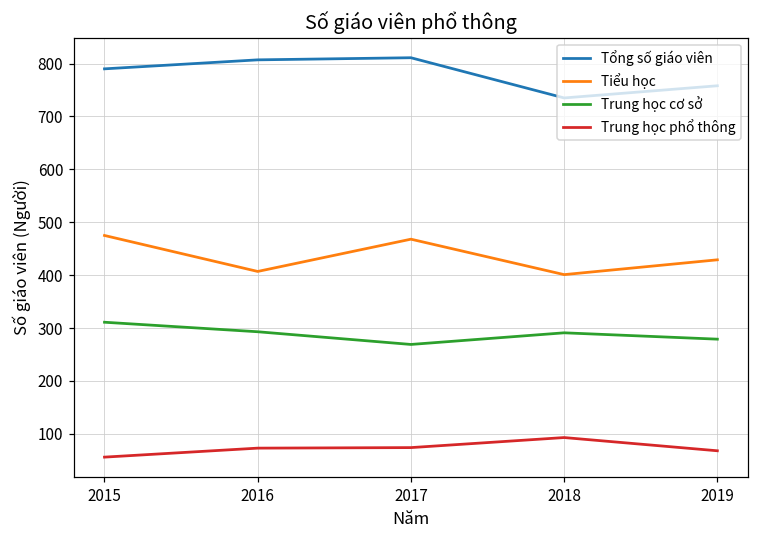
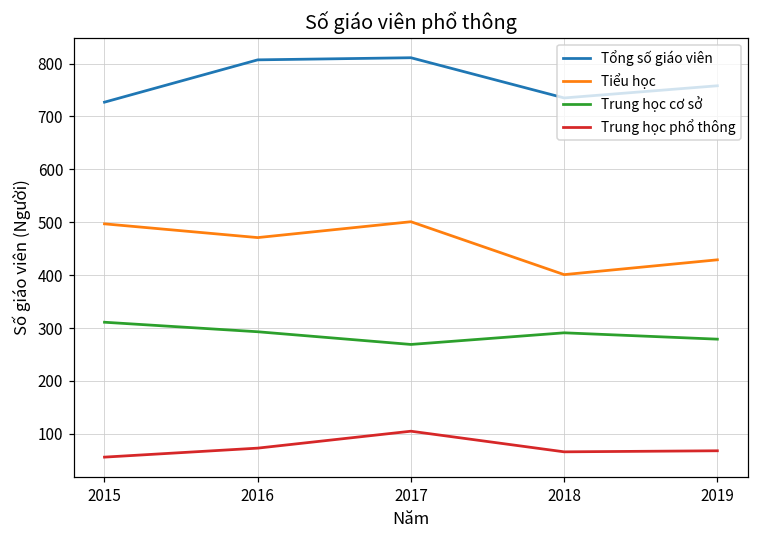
  {
    "Tổng số giáo viên": {
-     "2015": 790,
+     "2015": 730,
      "2016": 810,
      "2017": 810
    },
    "Tiểu học": {
-     "2015": 480,
-     "2016": 410,
-     "2017": 470,
+     "2015": 500,
+     "2016": 470,
+     "2017": 500,
      "2018": 400,
      "2019": 430
    },
    "Trung học cơ sở": {
      "2015": 310,
      "2016": 290,
      "2017": 270,
      "2018": 290,
      "2019": 280
    },
    "Trung học phổ thông": {
      "2015": 60,
      "2016": 70,
-     "2017": 70,
-     "2018": 90,
+     "2017": 110,
+     "2018": 70,
      "2019": 70
    }
  }
